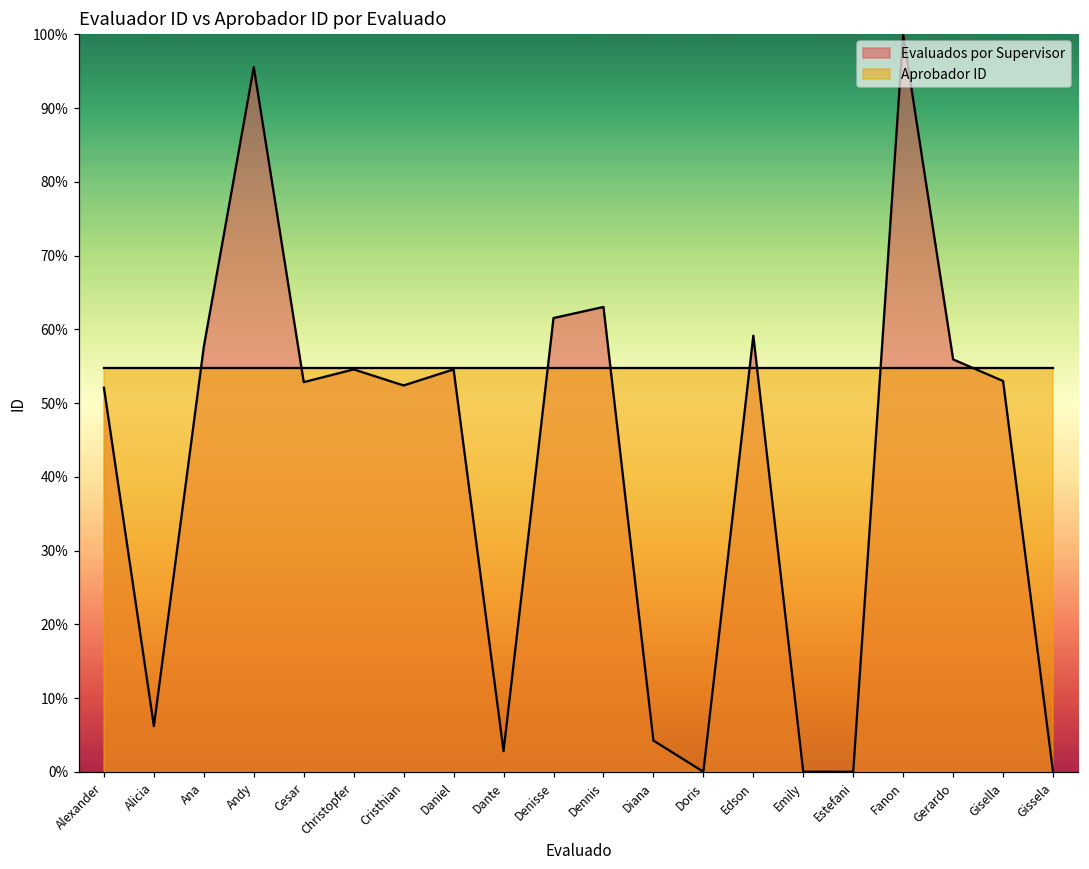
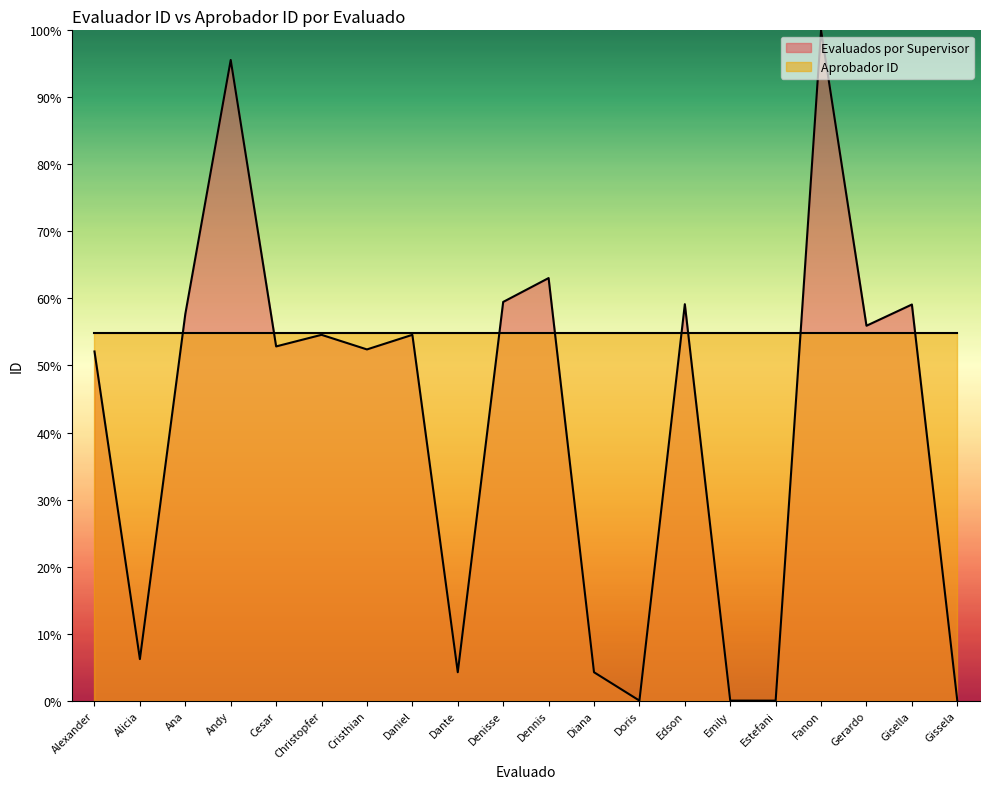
  {
    "Evaluados por Supervisor": {
      "Alexander": "52%",
      "Alicia": "6%",
      "Ana": "58%",
      "Andy": "96%",
      "Cesar": "53%",
      "Cristhian": "52%",
-     "Dante": "3%",
-     "Denisse": "62%",
+     "Dante": "4%",
+     "Denisse": "59%",
      "Dennis": "63%",
      "Diana": "4%",
      "Doris": "0%",
      "Edson": "59%",
      "Emily": "0%",
      "Estefani": "0%",
      "Fanon": "100%",
      "Gerardo": "56%",
-     "Gisella": "53%",
+     "Gisella": "59%",
      "Gissela": "0%"
    },
    "Aprobador ID": {
      "Alexander": "55%",
      "Alicia": "55%",
      "Ana": "55%",
      "Andy": "55%",
      "Cesar": "55%",
      "Cristhian": "55%",
      "Dante": "55%",
      "Denisse": "55%",
      "Dennis": "55%",
      "Diana": "55%",
      "Doris": "55%",
      "Edson": "55%",
      "Emily": "55%",
      "Estefani": "55%",
      "Fanon": "55%",
      "Gerardo": "55%",
      "Gisella": "55%",
      "Gissela": "55%"
    }
  }
